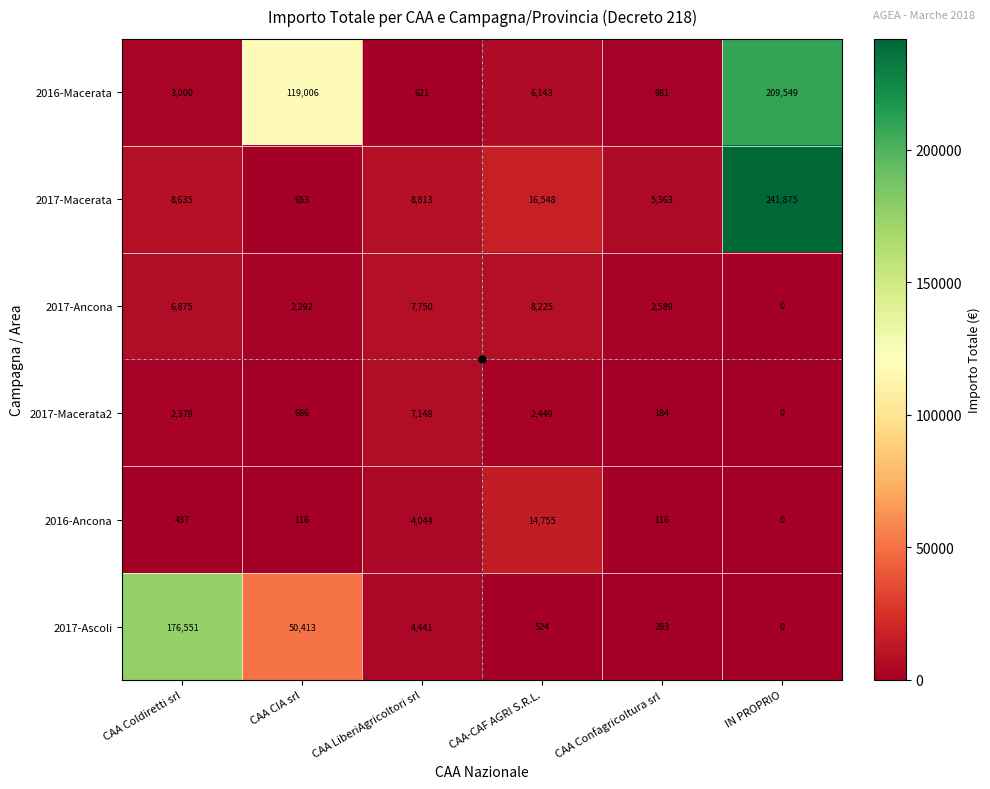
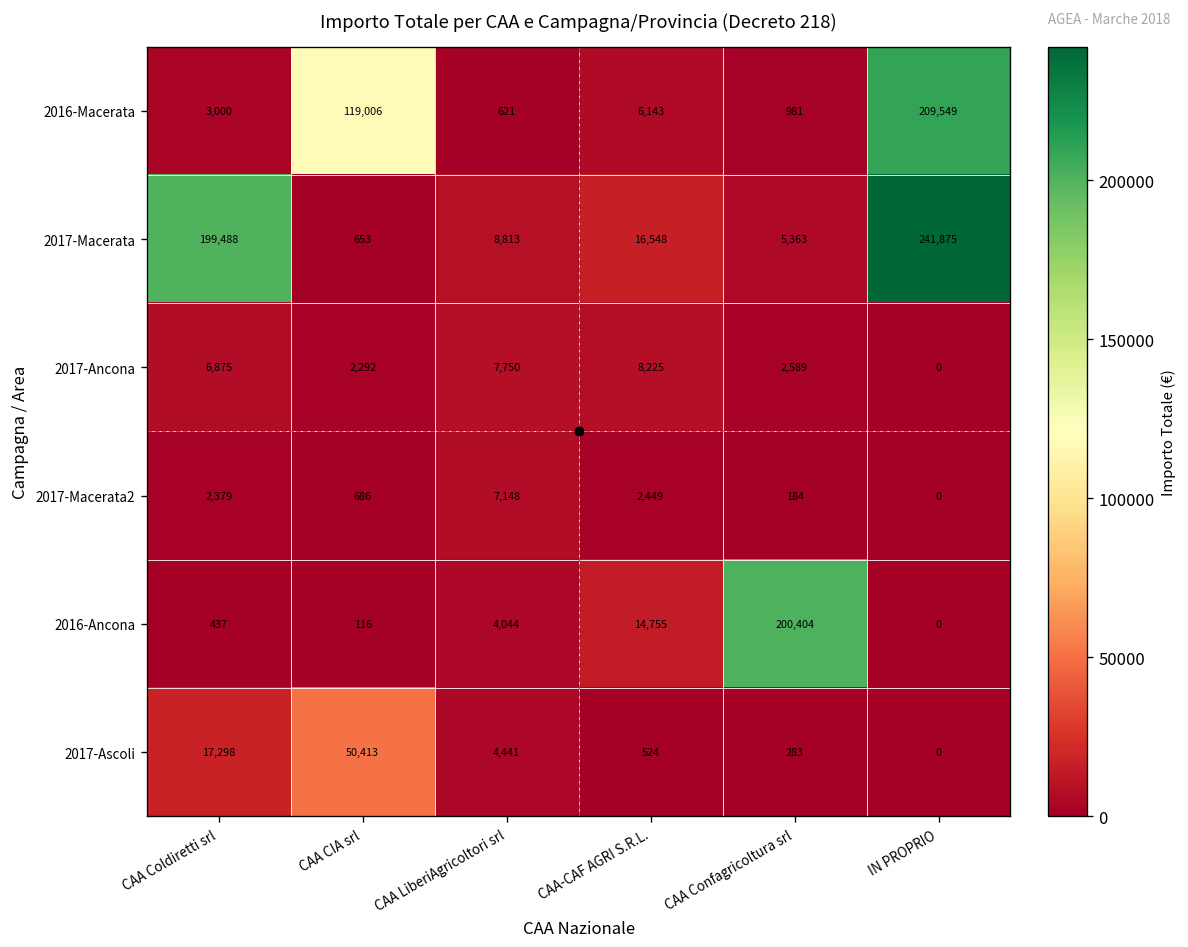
  {
    "2016-Macerata": {
      "CAA Coldiretti srl": "3,000",
      "CAA CIA srl": "119,006",
      "CAA LiberiAgricoltori srl": "621",
      "CAA-CAF AGRI S.R.L.": "6,143",
      "CAA Confagricoltura srl": "981",
      "IN PROPRIO": "209,549"
    },
    "2017-Macerata": {
-     "CAA Coldiretti srl": "8,635",
+     "CAA Coldiretti srl": "199,488",
      "CAA CIA srl": "653",
      "CAA LiberiAgricoltori srl": "8,813",
      "CAA-CAF AGRI S.R.L.": "16,548",
      "CAA Confagricoltura srl": "5,363",
      "IN PROPRIO": "241,875"
    },
    "2017-Ancona": {
      "CAA Coldiretti srl": "6,875",
      "CAA CIA srl": "2,292",
      "CAA LiberiAgricoltori srl": "7,750",
      "CAA-CAF AGRI S.R.L.": "8,225",
      "CAA Confagricoltura srl": "2,589",
      "IN PROPRIO": "0"
    },
    "2017-Macerata2": {
      "CAA Coldiretti srl": "2,379",
      "CAA CIA srl": "686",
      "CAA LiberiAgricoltori srl": "7,148",
      "CAA-CAF AGRI S.R.L.": "2,449",
      "CAA Confagricoltura srl": "184",
      "IN PROPRIO": "0"
    },
    "2016-Ancona": {
      "CAA Coldiretti srl": "437",
      "CAA CIA srl": "116",
      "CAA LiberiAgricoltori srl": "4,044",
      "CAA-CAF AGRI S.R.L.": "14,755",
-     "CAA Confagricoltura srl": "116",
+     "CAA Confagricoltura srl": "200,404",
      "IN PROPRIO": "0"
    },
    "2017-Ascoli": {
-     "CAA Coldiretti srl": "176,551",
+     "CAA Coldiretti srl": "17,298",
      "CAA CIA srl": "50,413",
      "CAA LiberiAgricoltori srl": "4,441",
      "CAA-CAF AGRI S.R.L.": "524",
      "CAA Confagricoltura srl": "283",
      "IN PROPRIO": "0"
    }
  }
